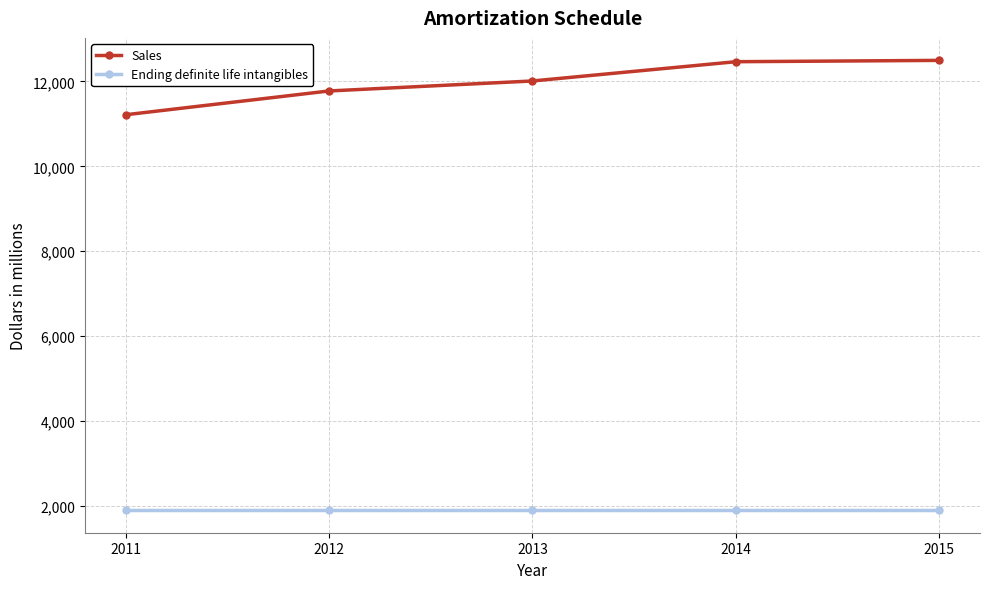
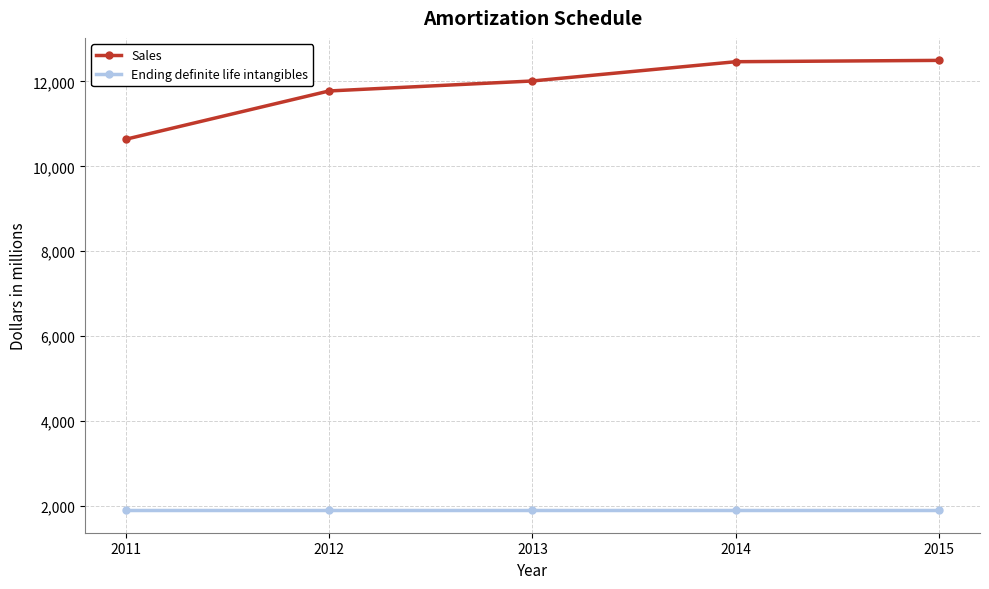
  {
    "Sales": {
-     "2011": "11,200",
+     "2011": "10,600",
      "2012": "11,800",
      "2013": "12,000",
      "2014": "12,500",
      "2015": "12,500"
    },
    "Ending definite life intangibles": {
      "2011": "1,900",
      "2012": "1,900",
      "2013": "1,900",
      "2014": "1,900",
      "2015": "1,900"
    }
  }
